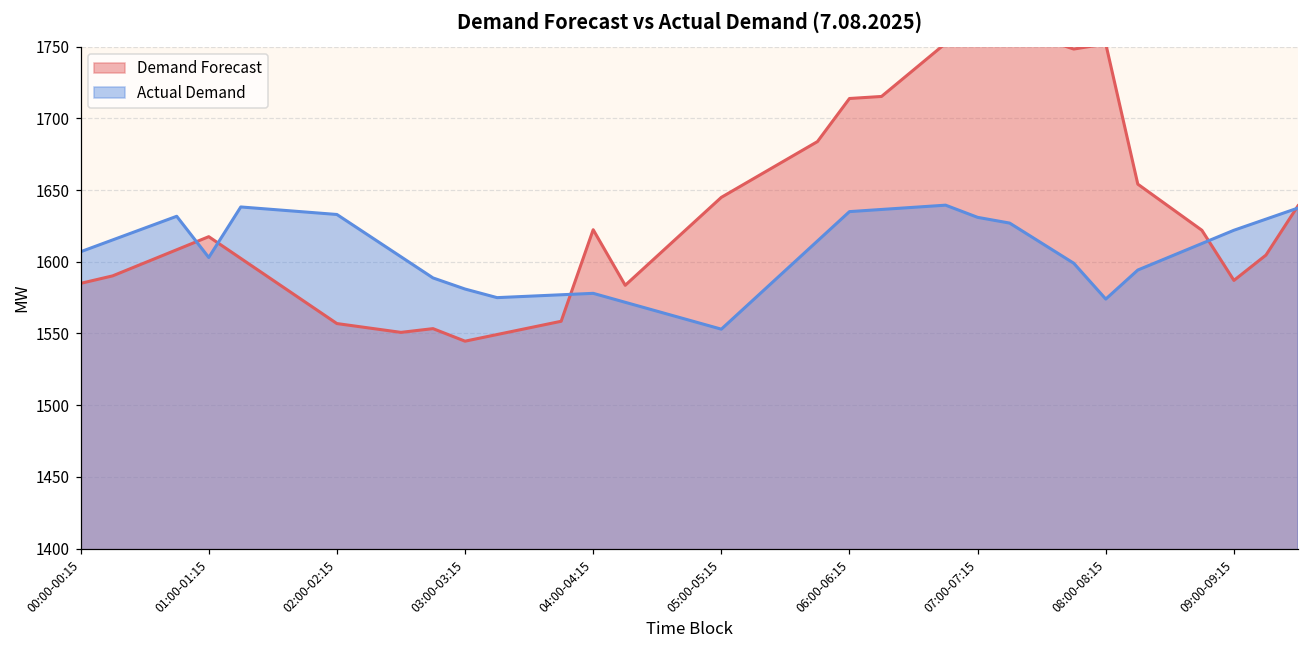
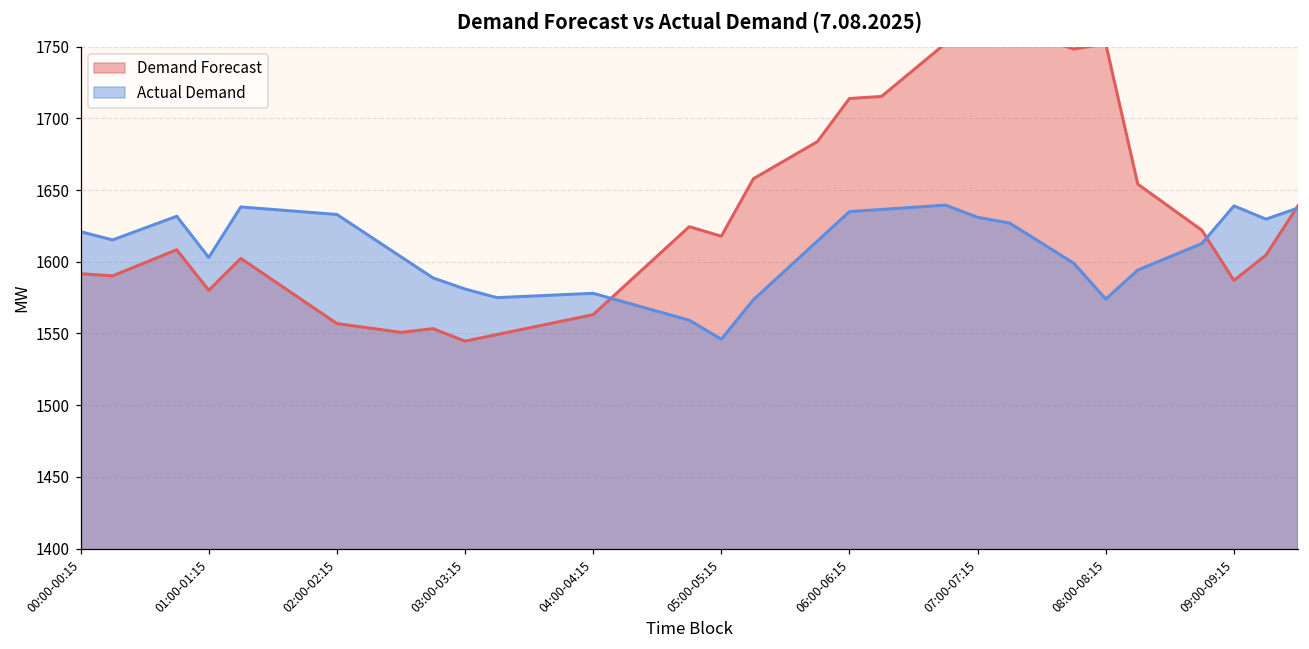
  {
    "Demand Forecast": {
-     "00:00-00:15": 1585,
-     "01:00-01:15": 1618,
+     "00:00-00:15": 1592,
+     "01:00-01:15": 1580,
      "02:00-02:15": 1557,
      "03:00-03:15": 1545,
-     "04:00-04:15": 1622,
-     "05:00-05:15": 1645,
+     "04:00-04:15": 1563,
+     "05:00-05:15": 1618,
      "06:00-06:15": 1714,
      "09:00-09:15": 1587
    },
    "Actual Demand": {
-     "00:00-00:15": 1607,
+     "00:00-00:15": 1621,
      "01:00-01:15": 1603,
      "02:00-02:15": 1633,
      "03:00-03:15": 1581,
      "04:00-04:15": 1578,
-     "05:00-05:15": 1553,
+     "05:00-05:15": 1546,
      "06:00-06:15": 1635,
      "07:00-07:15": 1631,
      "08:00-08:15": 1574,
-     "09:00-09:15": 1622
+     "09:00-09:15": 1639
    }
  }
